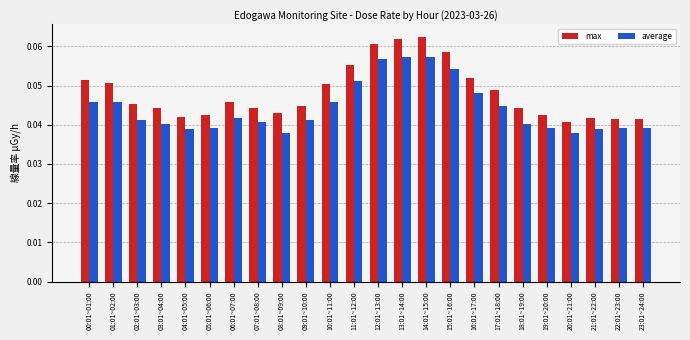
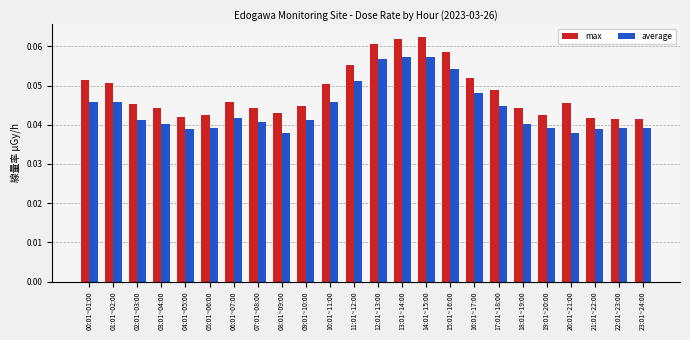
  {
    "max": {
      "00:01~01:00": 0.052,
      "01:01~02:00": 0.051,
      "02:01~03:00": 0.045,
      "03:01~04:00": 0.044,
      "04:01~05:00": 0.042,
      "05:01~06:00": 0.043,
      "06:01~07:00": 0.046,
      "07:01~08:00": 0.044,
      "08:01~09:00": 0.043,
      "09:01~10:00": 0.045,
      "10:01~11:00": 0.050,
      "11:01~12:00": 0.055,
      "12:01~13:00": 0.061,
      "13:01~14:00": 0.062,
      "14:01~15:00": 0.063,
      "15:01~16:00": 0.059,
      "16:01~17:00": 0.052,
      "17:01~18:00": 0.049,
      "18:01~19:00": 0.044,
      "19:01~20:00": 0.043,
-     "20:01~21:00": 0.041,
+     "20:01~21:00": 0.046,
      "21:01~22:00": 0.042,
      "22:01~23:00": 0.042,
      "23:01~24:00": 0.042
    },
    "average": {
      "00:01~01:00": 0.046,
      "01:01~02:00": 0.046,
      "02:01~03:00": 0.041,
      "03:01~04:00": 0.040,
      "04:01~05:00": 0.039,
      "05:01~06:00": 0.039,
      "06:01~07:00": 0.042,
      "07:01~08:00": 0.041,
      "08:01~09:00": 0.038,
      "09:01~10:00": 0.041,
      "10:01~11:00": 0.046,
      "11:01~12:00": 0.051,
      "12:01~13:00": 0.057,
      "13:01~14:00": 0.057,
      "14:01~15:00": 0.057,
      "15:01~16:00": 0.054,
      "16:01~17:00": 0.048,
      "17:01~18:00": 0.045,
      "18:01~19:00": 0.040,
      "19:01~20:00": 0.039,
      "20:01~21:00": 0.038,
      "21:01~22:00": 0.039,
      "22:01~23:00": 0.039,
      "23:01~24:00": 0.039
    }
  }
